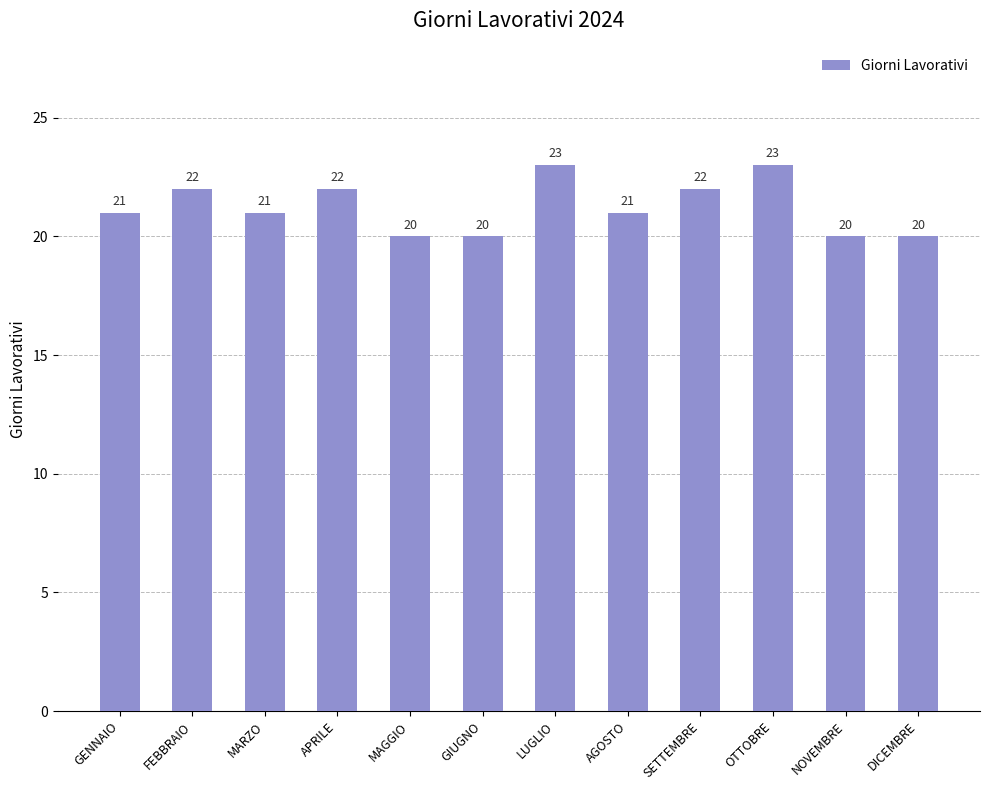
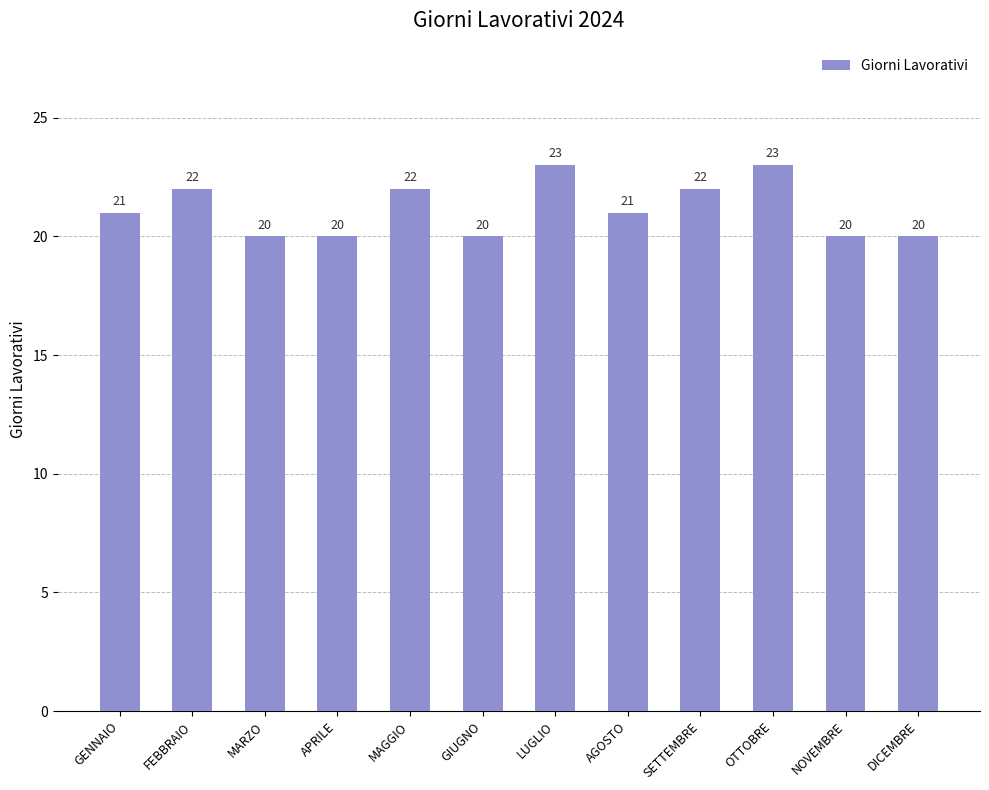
  {
    "GENNAIO": 21,
    "FEBBRAIO": 22,
-   "MARZO": 21,
-   "APRILE": 22,
-   "MAGGIO": 20,
+   "MARZO": 20,
+   "APRILE": 20,
+   "MAGGIO": 22,
    "GIUGNO": 20,
    "LUGLIO": 23,
    "AGOSTO": 21,
    "SETTEMBRE": 22,
    "OTTOBRE": 23,
    "NOVEMBRE": 20,
    "DICEMBRE": 20
  }
